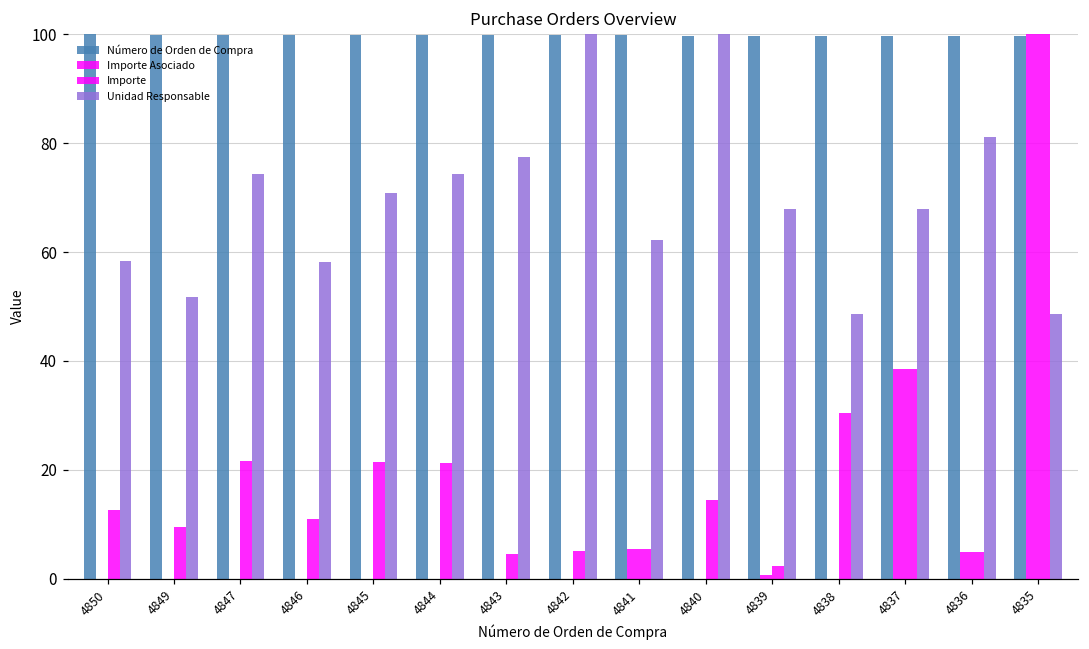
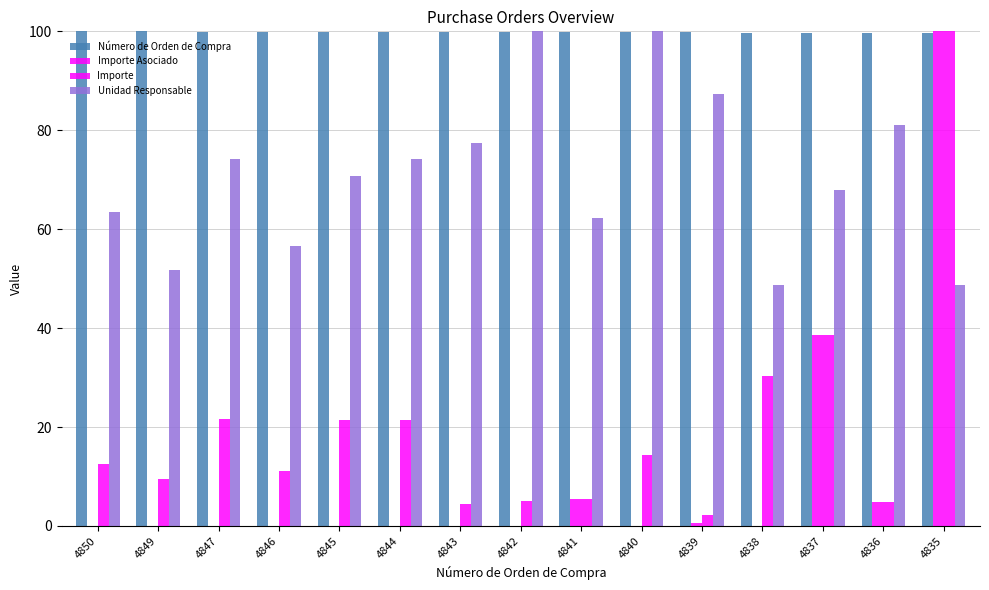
  {
    "Número de Orden de Compra": {
      "4850": 100,
      "4849": 100,
      "4847": 100,
      "4846": 100,
      "4845": 100,
      "4844": 100,
      "4843": 100,
      "4842": 100,
      "4841": 100,
      "4840": 100,
      "4839": 100,
      "4838": 100,
      "4837": 100,
      "4836": 100,
      "4835": 100
    },
    "Unidad Responsable": {
-     "4850": 58,
+     "4850": 64,
      "4849": 52,
      "4847": 74,
-     "4846": 58,
+     "4846": 57,
      "4845": 71,
      "4844": 74,
      "4843": 77,
      "4842": 100,
      "4841": 62,
      "4840": 100,
-     "4839": 68,
+     "4839": 87,
      "4838": 49,
      "4837": 68,
      "4836": 81,
      "4835": 49
    }
  }
